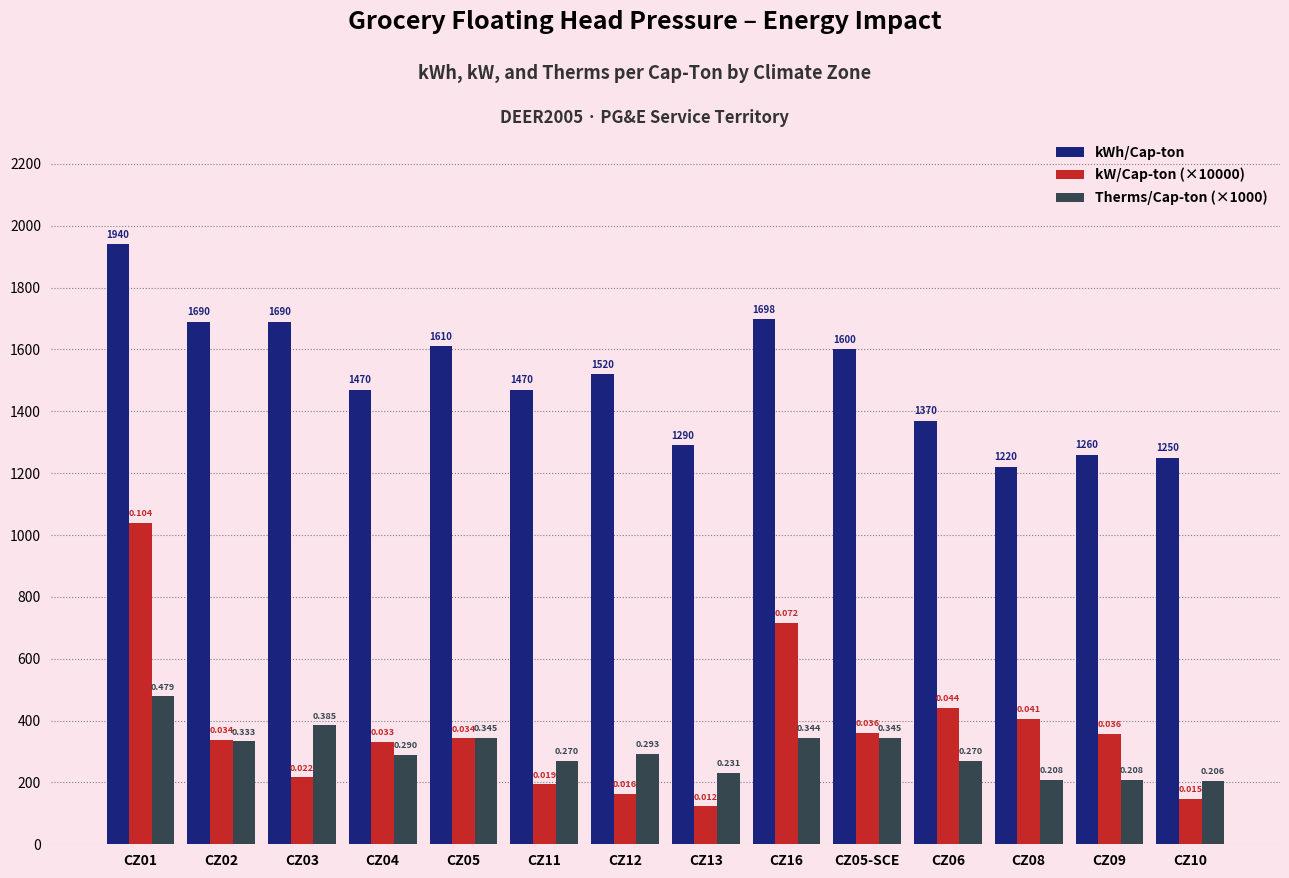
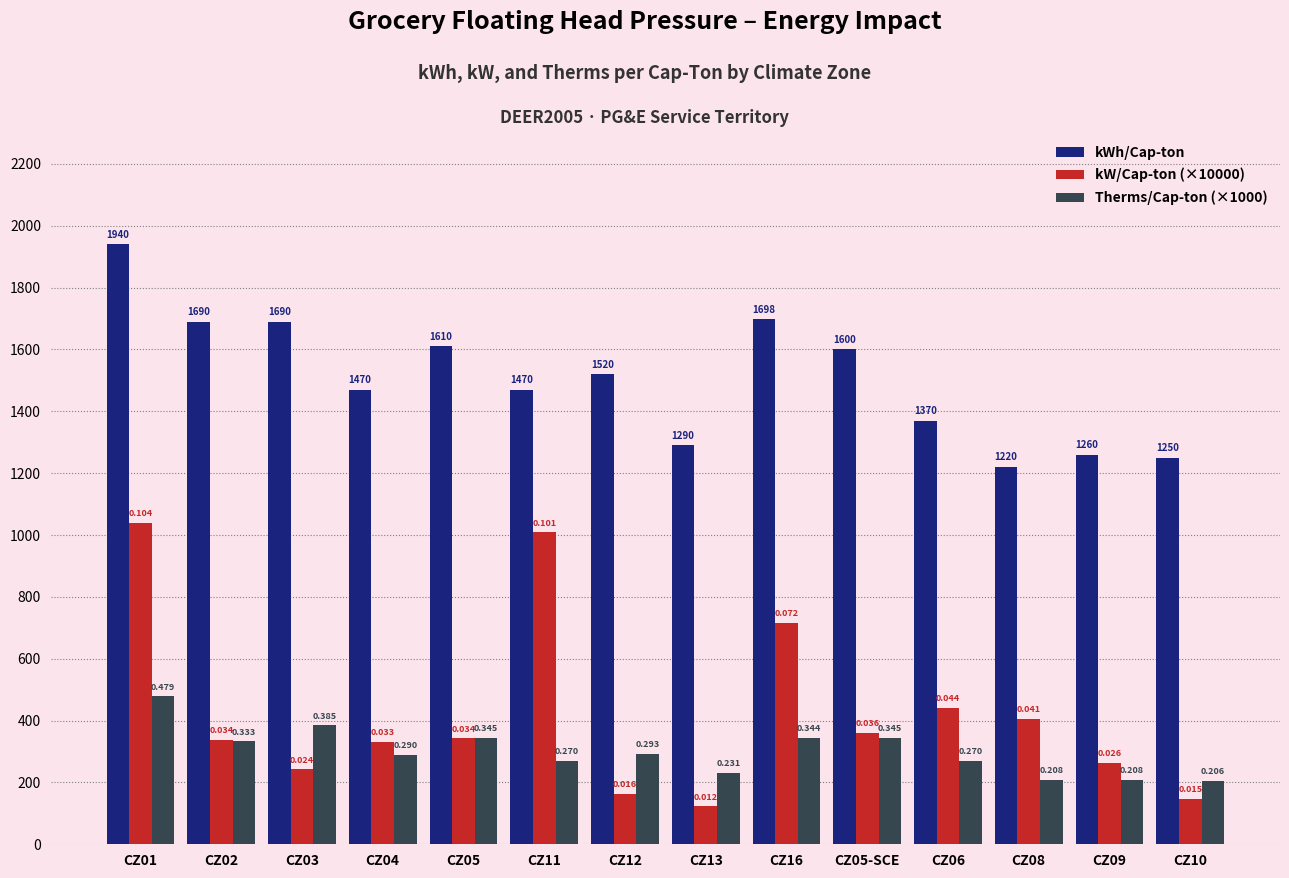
  {
    "kWh/Cap-ton": {
      "CZ01": 1940,
      "CZ02": 1690,
      "CZ03": 1690,
      "CZ04": 1470,
      "CZ05": 1610,
      "CZ11": 1470,
      "CZ12": 1520,
      "CZ13": 1290,
      "CZ16": 1698,
      "CZ05-SCE": 1600,
      "CZ06": 1370,
      "CZ08": 1220,
      "CZ09": 1260,
      "CZ10": 1250
    },
    "kW/Cap-ton (×10000)": {
-     "CZ03": 0.022,
-     "CZ11": 0.019,
-     "CZ09": 0.036
+     "CZ03": 0.024,
+     "CZ11": 0.101,
+     "CZ09": 0.026
    }
  }
